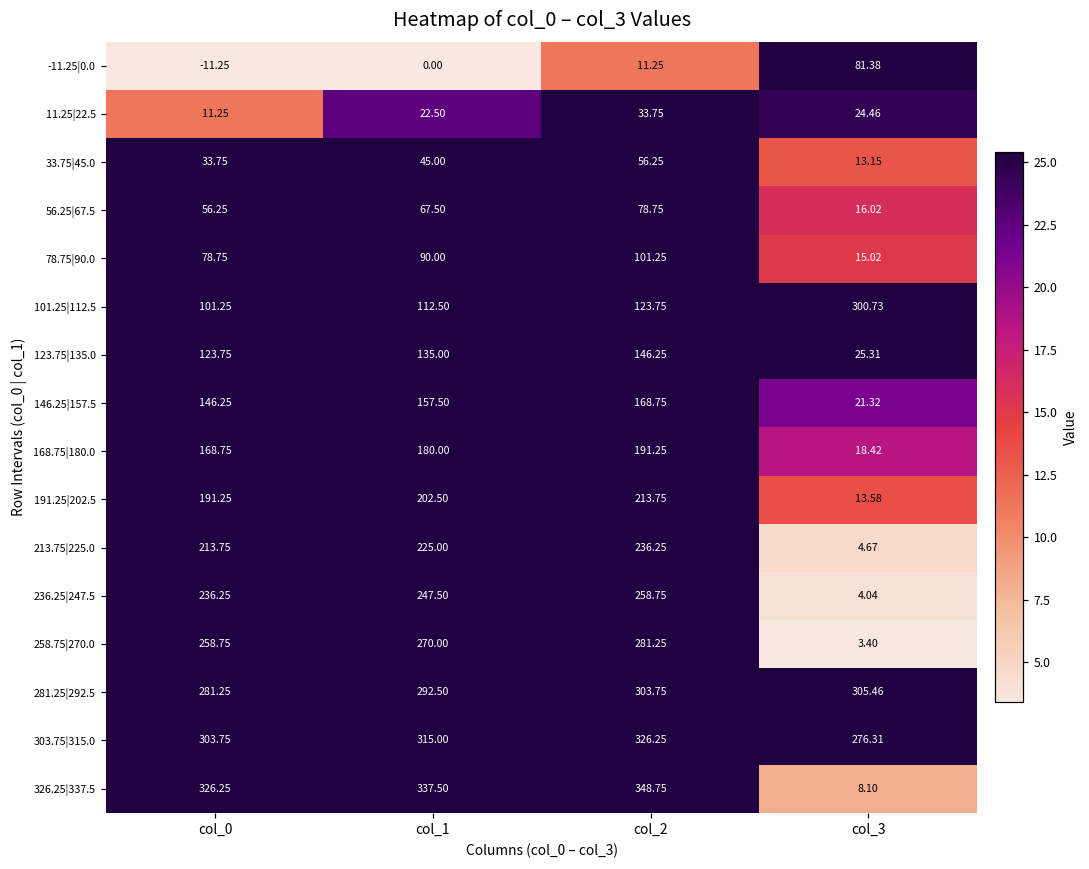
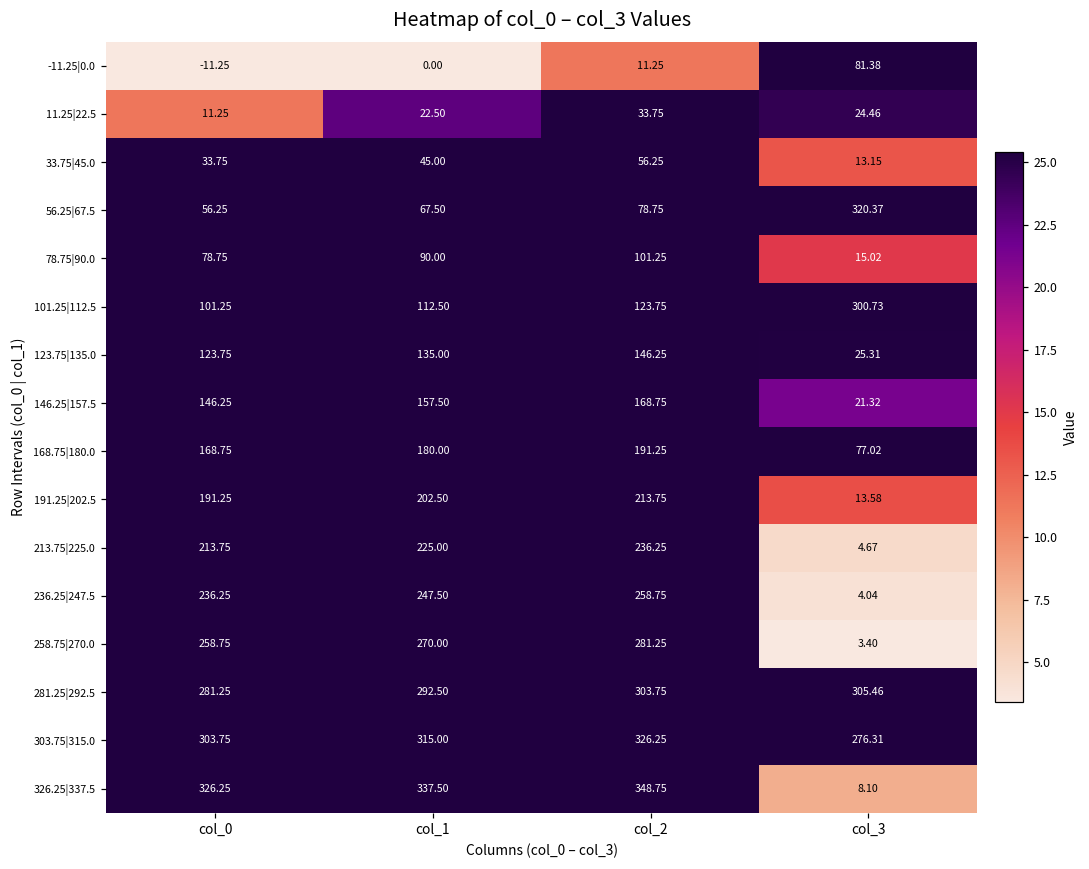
  {
    "-11.25|0.0": {
      "col_0": -11.25,
      "col_1": 0.00,
      "col_2": 11.25,
      "col_3": 81.38
    },
    "11.25|22.5": {
      "col_0": 11.25,
      "col_1": 22.50,
      "col_2": 33.75,
      "col_3": 24.46
    },
    "33.75|45.0": {
      "col_0": 33.75,
      "col_1": 45.00,
      "col_2": 56.25,
      "col_3": 13.15
    },
    "56.25|67.5": {
      "col_0": 56.25,
      "col_1": 67.50,
      "col_2": 78.75,
-     "col_3": 16.02
+     "col_3": 320.37
    },
    "78.75|90.0": {
      "col_0": 78.75,
      "col_1": 90.00,
      "col_2": 101.25,
      "col_3": 15.02
    },
    "101.25|112.5": {
      "col_0": 101.25,
      "col_1": 112.50,
      "col_2": 123.75,
      "col_3": 300.73
    },
    "123.75|135.0": {
      "col_0": 123.75,
      "col_1": 135.00,
      "col_2": 146.25,
      "col_3": 25.31
    },
    "146.25|157.5": {
      "col_0": 146.25,
      "col_1": 157.50,
      "col_2": 168.75,
      "col_3": 21.32
    },
    "168.75|180.0": {
      "col_0": 168.75,
      "col_1": 180.00,
      "col_2": 191.25,
-     "col_3": 18.42
+     "col_3": 77.02
    },
    "191.25|202.5": {
      "col_0": 191.25,
      "col_1": 202.50,
      "col_2": 213.75,
      "col_3": 13.58
    },
    "213.75|225.0": {
      "col_0": 213.75,
      "col_1": 225.00,
      "col_2": 236.25,
      "col_3": 4.67
    },
    "236.25|247.5": {
      "col_0": 236.25,
      "col_1": 247.50,
      "col_2": 258.75,
      "col_3": 4.04
    },
    "258.75|270.0": {
      "col_0": 258.75,
      "col_1": 270.00,
      "col_2": 281.25,
      "col_3": 3.40
    },
    "281.25|292.5": {
      "col_0": 281.25,
      "col_1": 292.50,
      "col_2": 303.75,
      "col_3": 305.46
    },
    "303.75|315.0": {
      "col_0": 303.75,
      "col_1": 315.00,
      "col_2": 326.25,
      "col_3": 276.31
    },
    "326.25|337.5": {
      "col_0": 326.25,
      "col_1": 337.50,
      "col_2": 348.75,
      "col_3": 8.10
    }
  }
